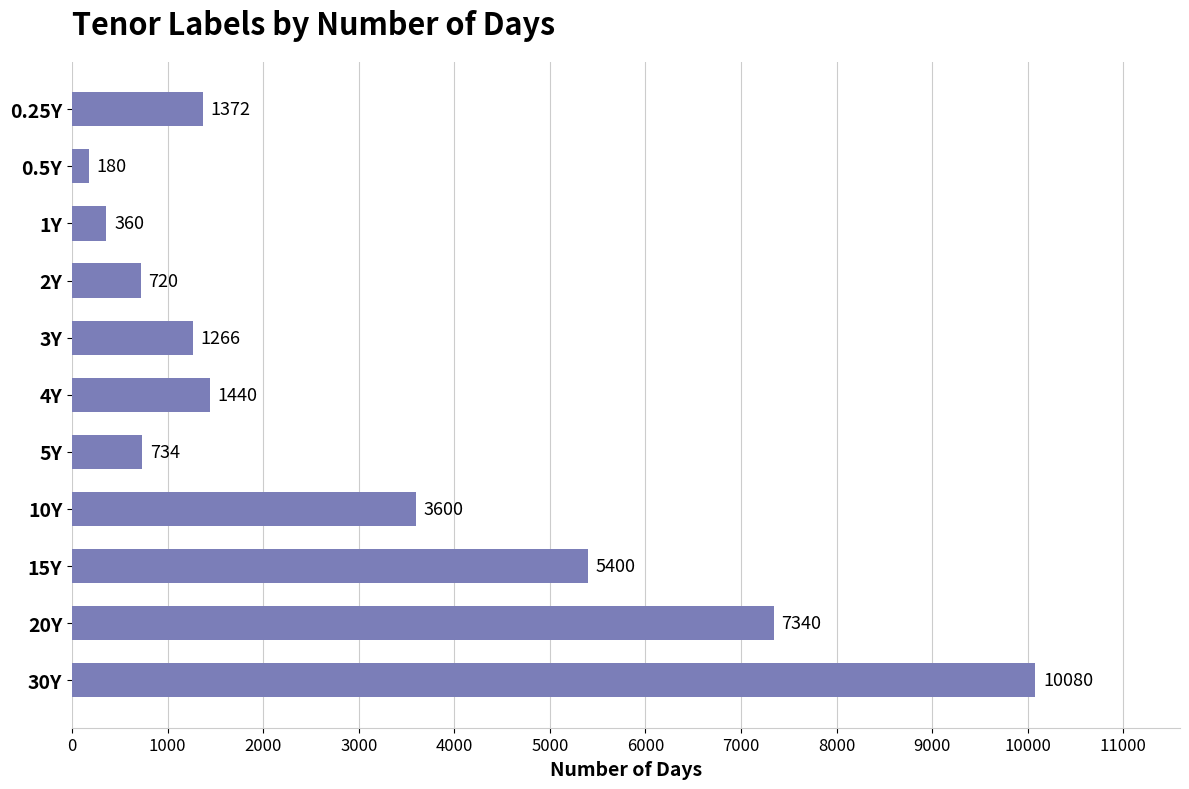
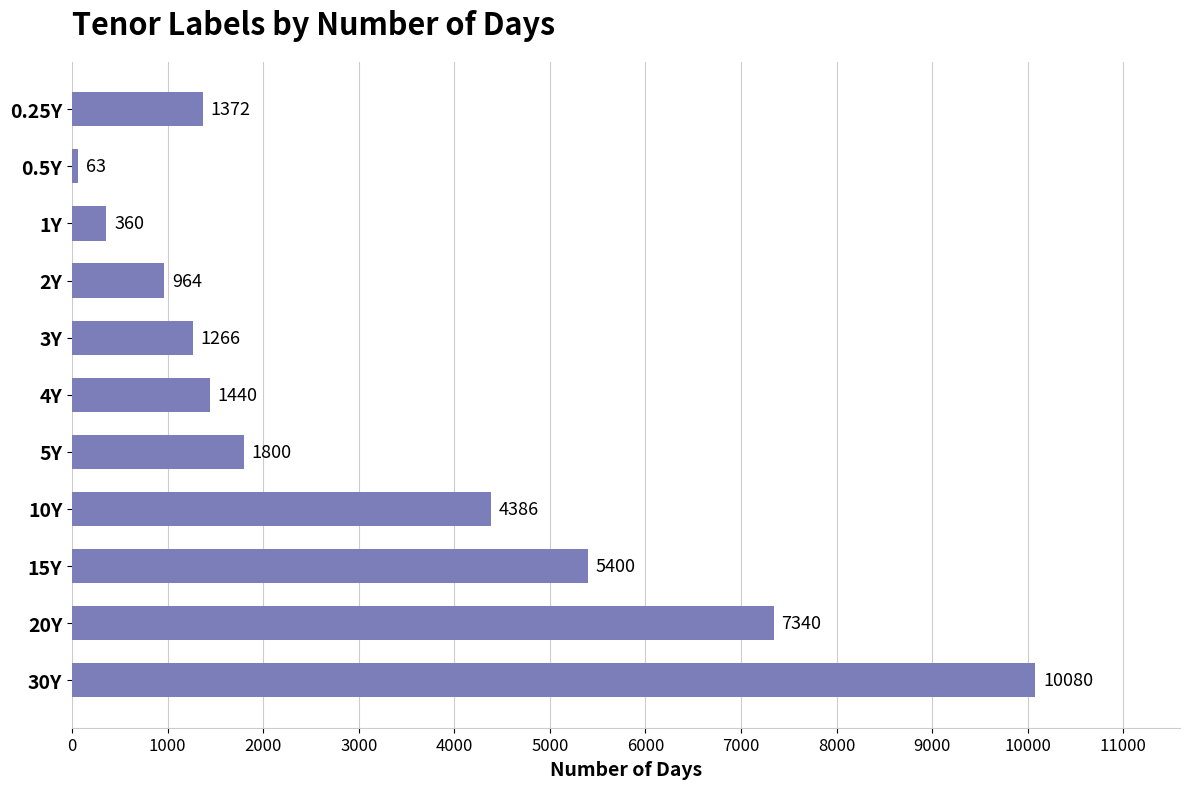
  {
    "0.25Y": 1372,
-   "0.5Y": 180,
+   "0.5Y": 63,
    "1Y": 360,
-   "2Y": 720,
+   "2Y": 964,
    "3Y": 1266,
    "4Y": 1440,
-   "5Y": 734,
-   "10Y": 3600,
+   "5Y": 1800,
+   "10Y": 4386,
    "15Y": 5400,
    "20Y": 7340,
    "30Y": 10080
  }
